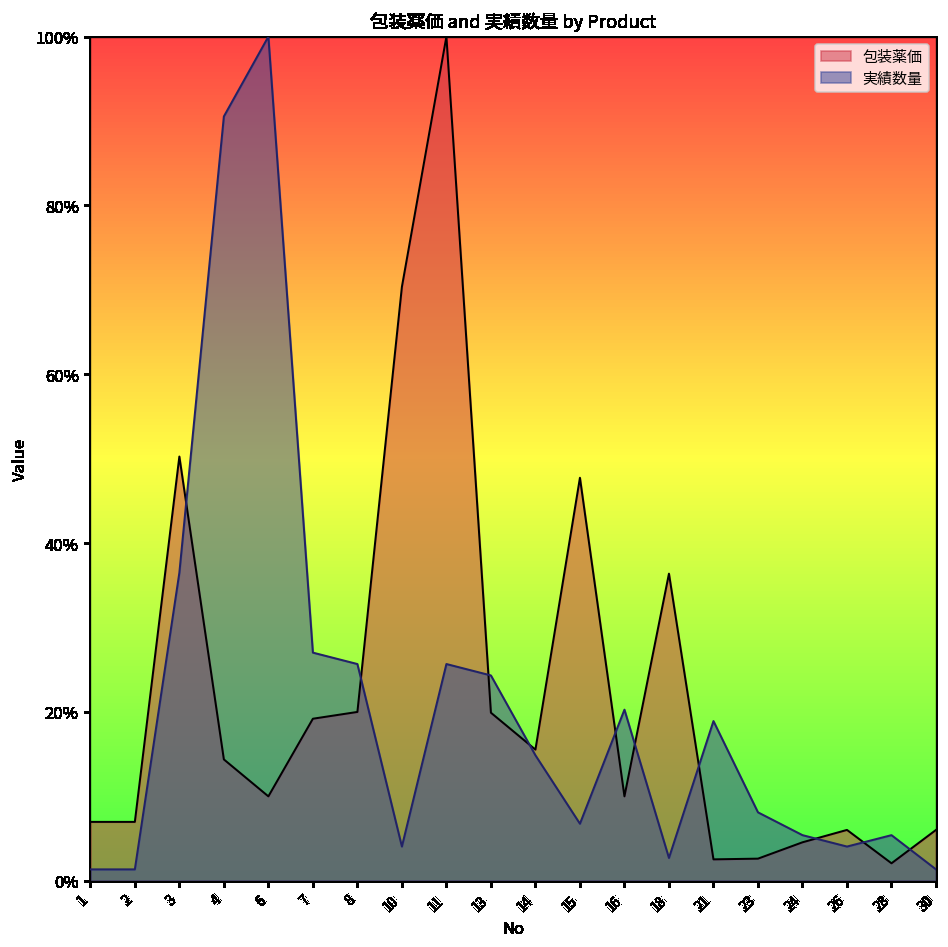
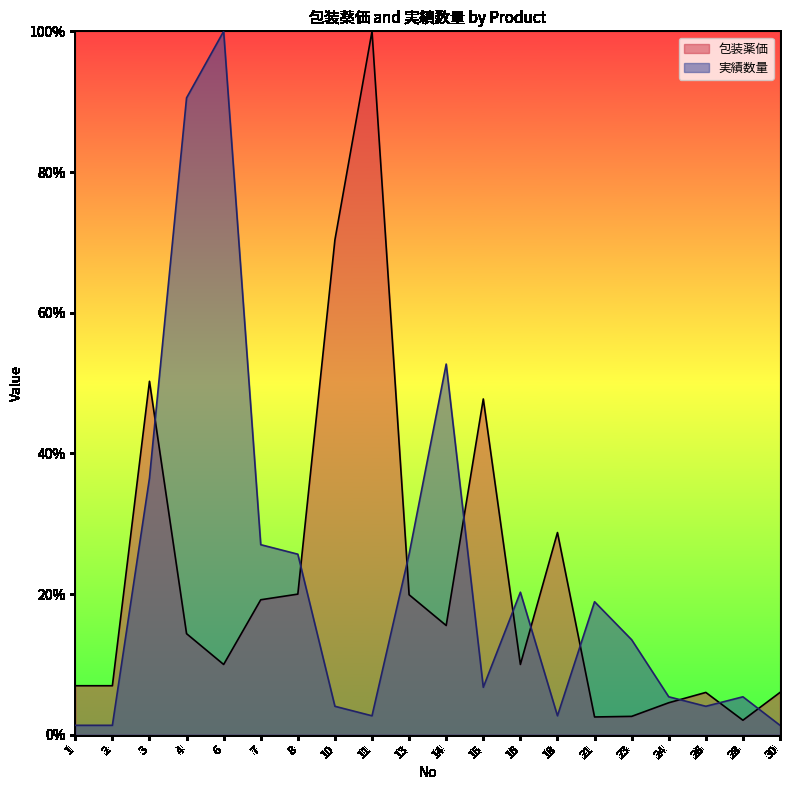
  {
    "包装薬価": {
      "1": "7%",
      "2": "7%",
      "3": "50%",
      "4": "14%",
      "6": "10%",
      "7": "19%",
      "8": "20%",
      "10": "70%",
      "11": "100%",
      "13": "20%",
      "14": "16%",
      "15": "48%",
      "16": "10%",
-     "18": "36%",
+     "18": "29%",
      "21": "3%",
      "23": "3%",
      "24": "5%",
      "26": "6%",
      "28": "2%",
      "30": "6%"
    },
    "実績数量": {
      "1": "1%",
      "2": "1%",
      "3": "36%",
      "4": "91%",
      "6": "100%",
      "7": "27%",
      "8": "26%",
      "10": "4%",
-     "11": "26%",
-     "13": "24%",
-     "14": "15%",
+     "11": "3%",
+     "13": "26%",
+     "14": "53%",
      "15": "7%",
      "16": "20%",
      "18": "3%",
      "21": "19%",
-     "23": "8%",
+     "23": "14%",
      "24": "5%",
      "26": "4%",
      "28": "5%",
      "30": "1%"
    }
  }
